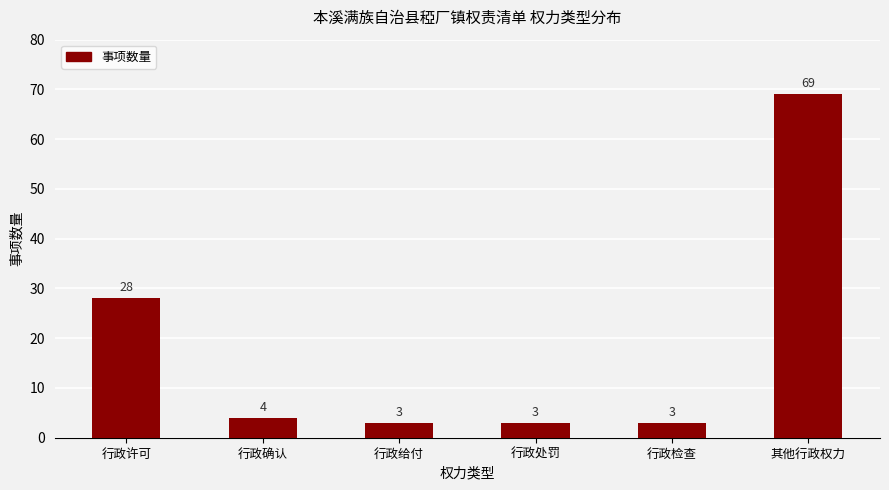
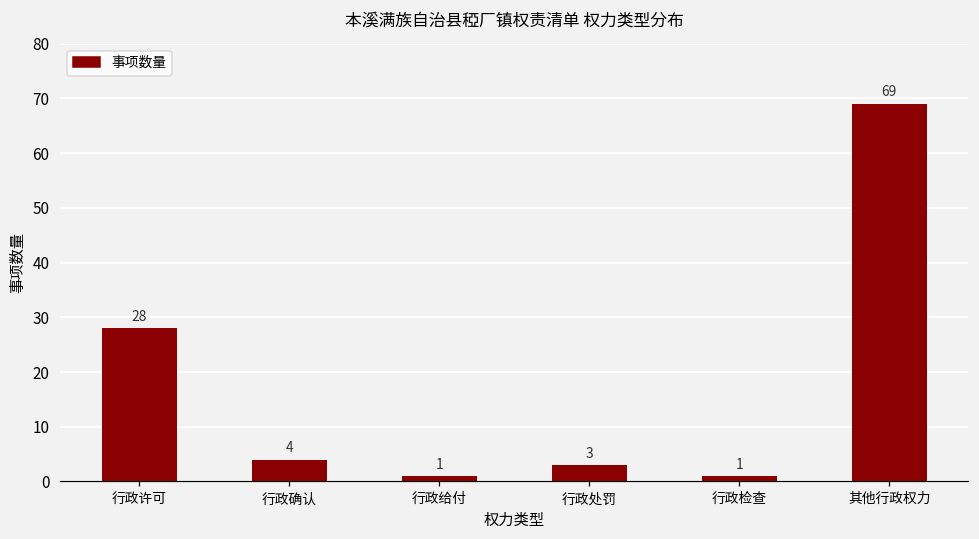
  {
    "行政许可": 28,
    "行政确认": 4,
-   "行政给付": 3,
+   "行政给付": 1,
    "行政处罚": 3,
-   "行政检查": 3,
+   "行政检查": 1,
    "其他行政权力": 69
  }
